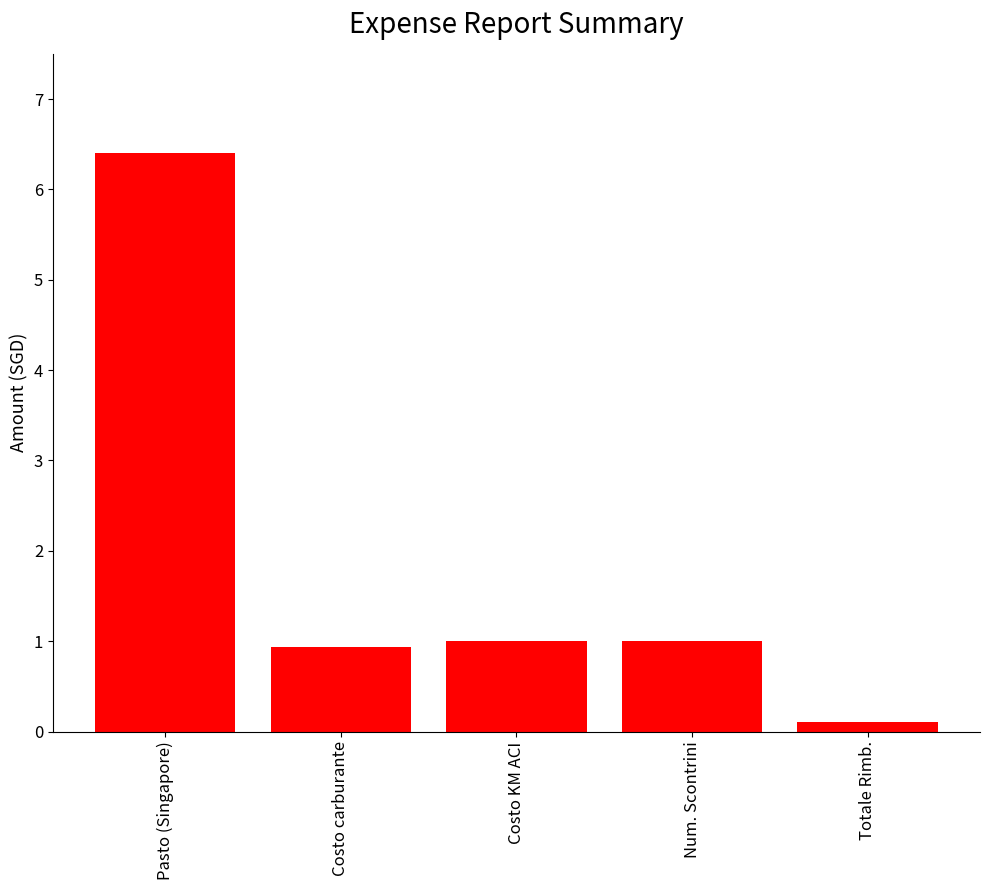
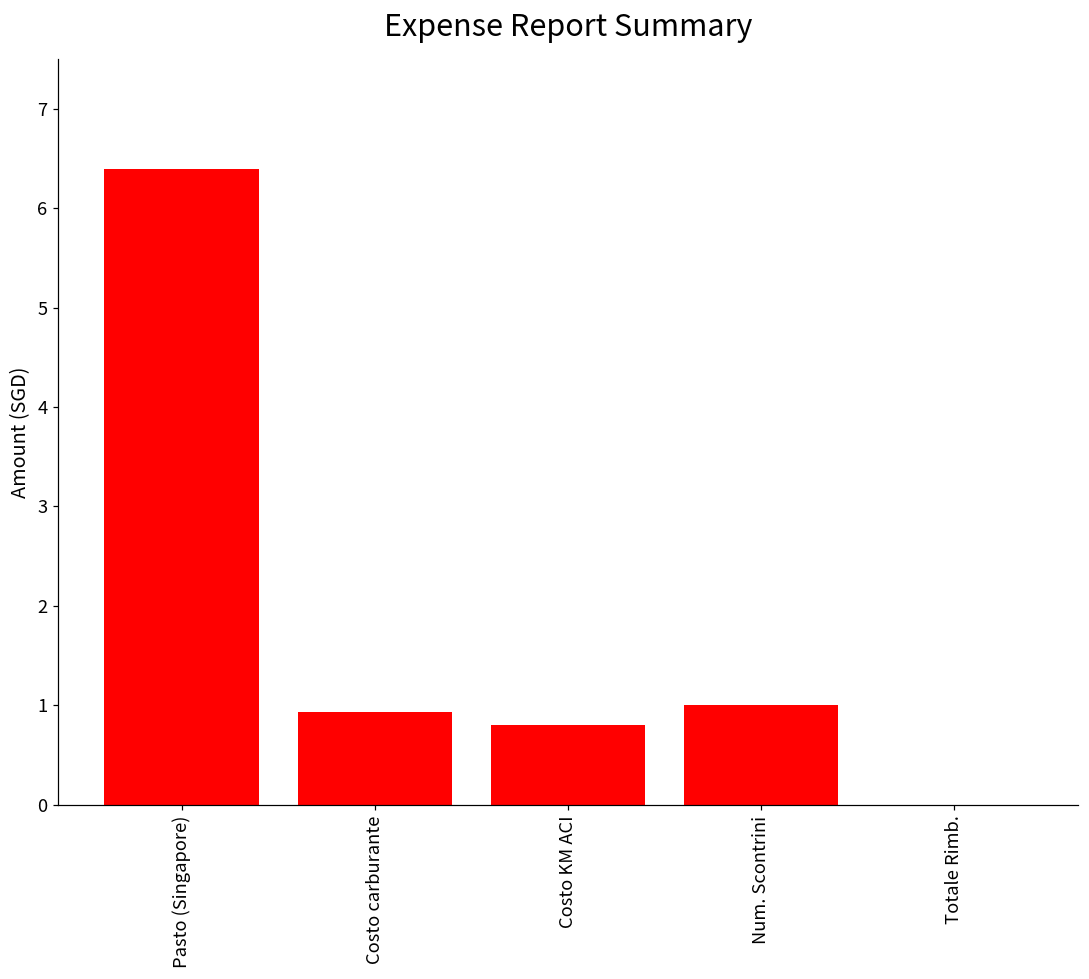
  {
    "Pasto (Singapore)": 6.4,
    "Costo carburante": 0.9,
-   "Costo KM ACI": 1.0,
+   "Costo KM ACI": 0.8,
    "Num. Scontrini": 1.0,
-   "Totale Rimb.": 0.1
+   "Totale Rimb.": 0.0
  }
